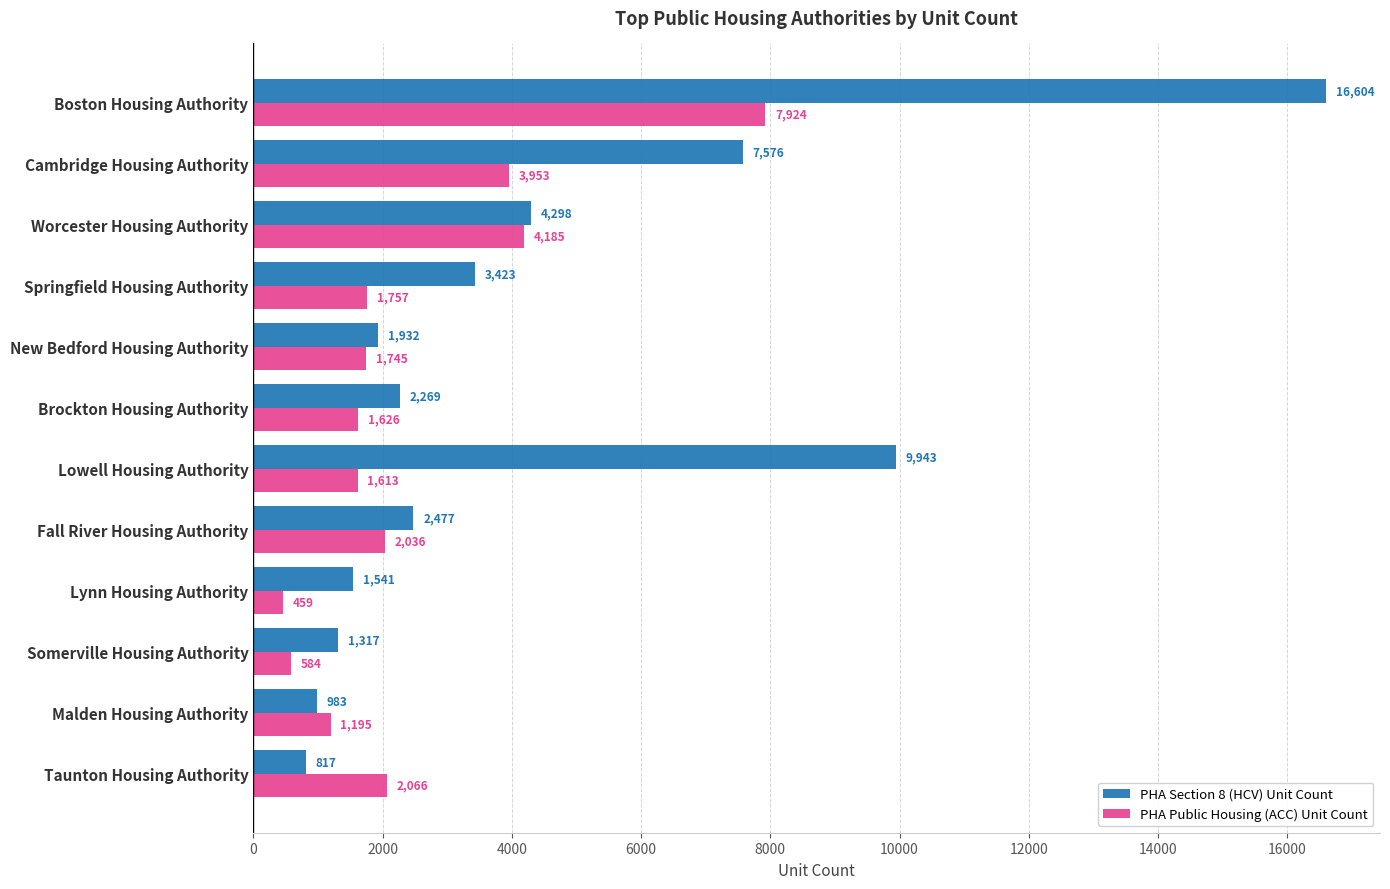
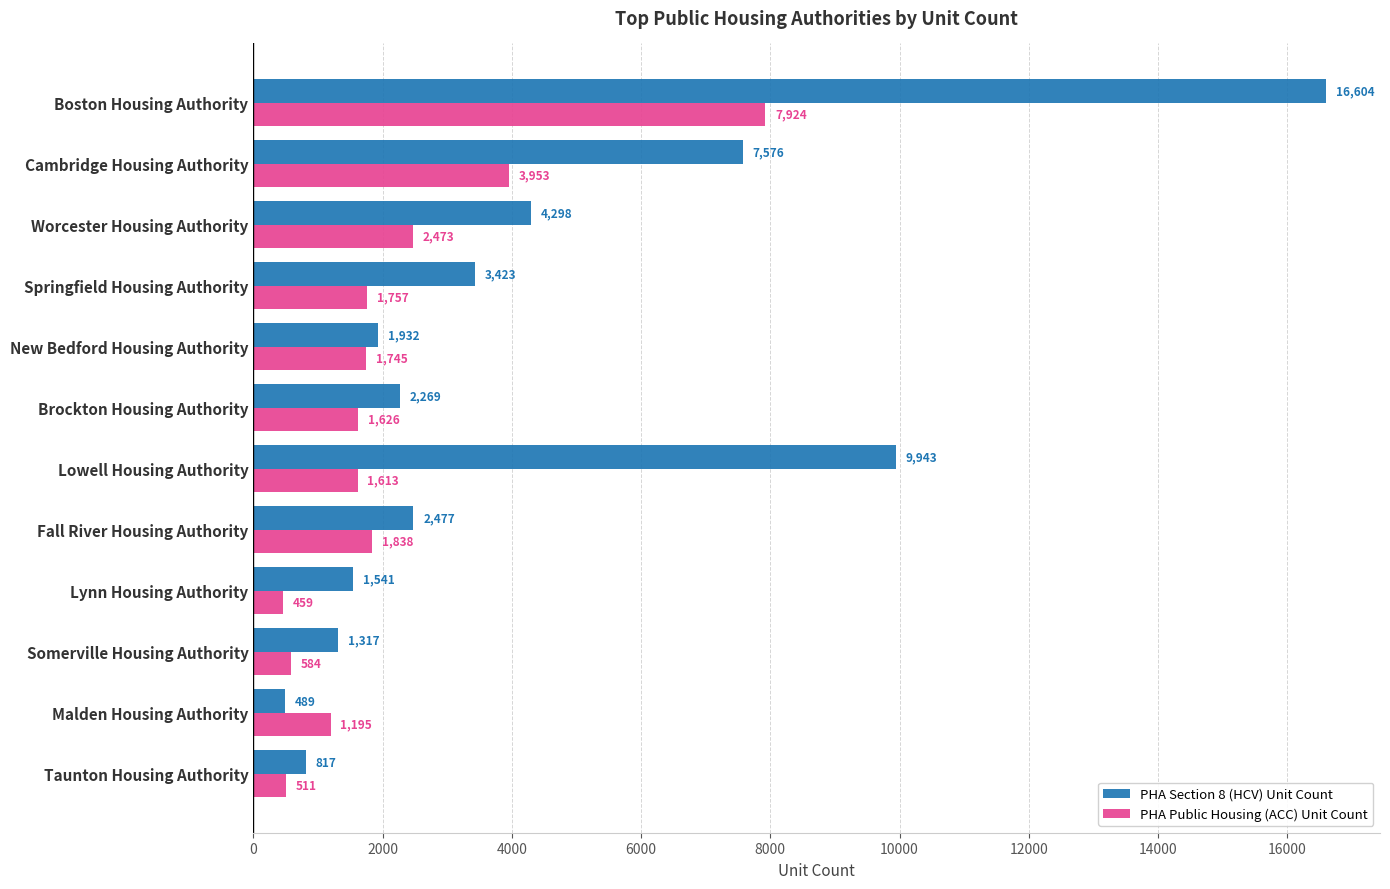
  {
    "PHA Section 8 (HCV) Unit Count": {
      "Boston Housing Authority": "16,604",
      "Cambridge Housing Authority": "7,576",
      "Worcester Housing Authority": "4,298",
      "Springfield Housing Authority": "3,423",
      "New Bedford Housing Authority": "1,932",
      "Brockton Housing Authority": "2,269",
      "Lowell Housing Authority": "9,943",
      "Fall River Housing Authority": "2,477",
      "Lynn Housing Authority": "1,541",
      "Somerville Housing Authority": "1,317",
-     "Malden Housing Authority": "983",
+     "Malden Housing Authority": "489",
      "Taunton Housing Authority": "817"
    },
    "PHA Public Housing (ACC) Unit Count": {
      "Boston Housing Authority": "7,924",
      "Cambridge Housing Authority": "3,953",
-     "Worcester Housing Authority": "4,185",
+     "Worcester Housing Authority": "2,473",
      "Springfield Housing Authority": "1,757",
      "New Bedford Housing Authority": "1,745",
      "Brockton Housing Authority": "1,626",
      "Lowell Housing Authority": "1,613",
-     "Fall River Housing Authority": "2,036",
+     "Fall River Housing Authority": "1,838",
      "Lynn Housing Authority": "459",
      "Somerville Housing Authority": "584",
      "Malden Housing Authority": "1,195",
-     "Taunton Housing Authority": "2,066"
+     "Taunton Housing Authority": "511"
    }
  }
